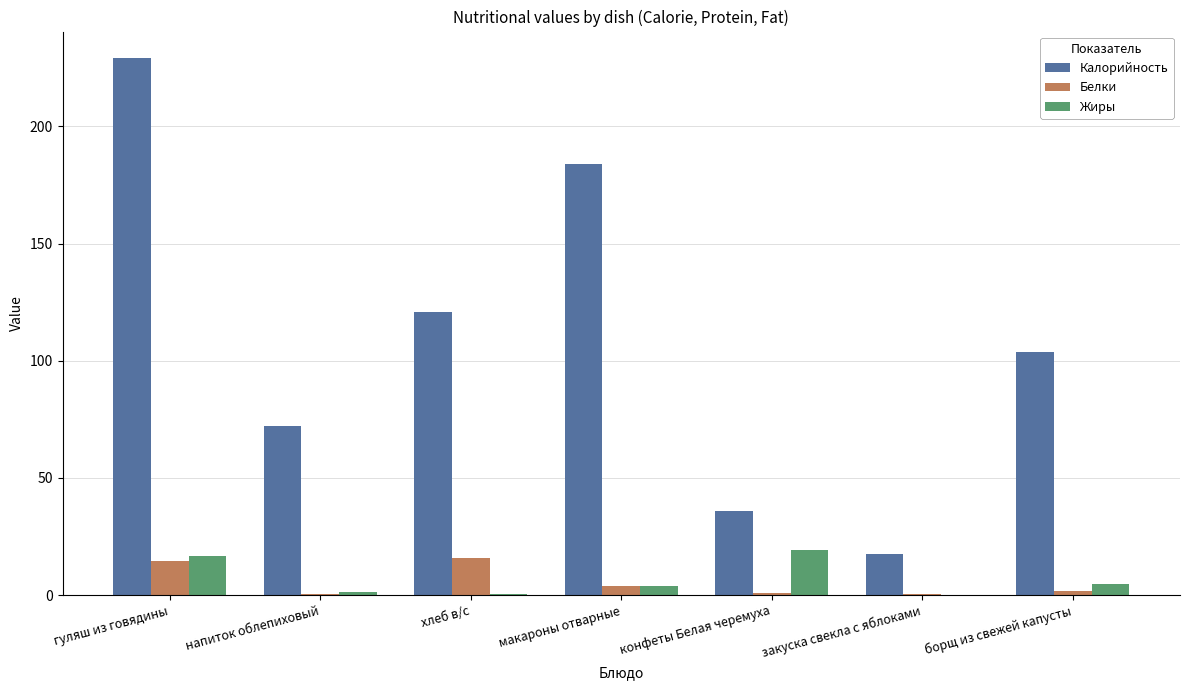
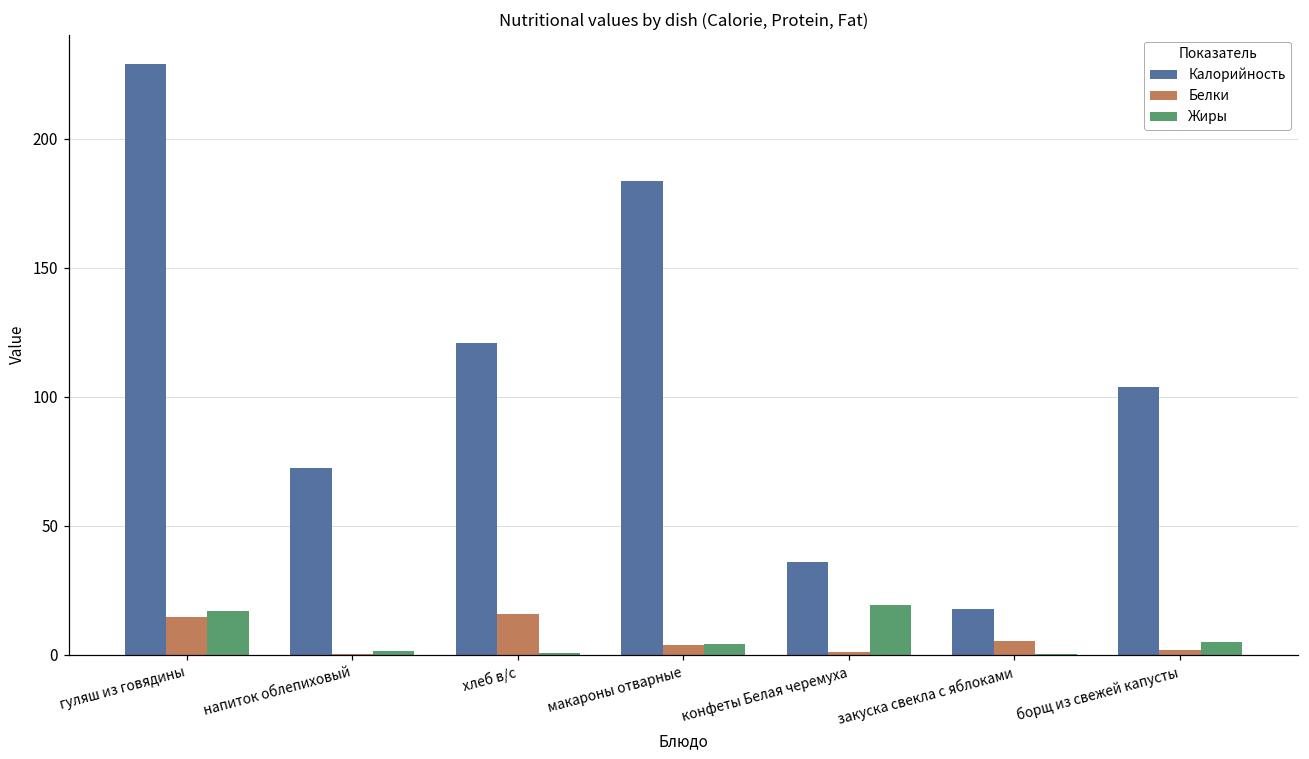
  {
    "Калорийность": {
      "гуляш из говядины": 229,
      "напиток облепиховый": 72,
      "хлеб в/с": 121,
      "макароны отварные": 184,
      "конфеты Белая черемуха": 36,
      "закуска свекла с яблоками": 18,
      "борщ из свежей капусты": 104
    },
    "Белки": {
      "гуляш из говядины": 15,
      "хлеб в/с": 16,
      "макароны отварные": 4,
-     "закуска свекла с яблоками": 0,
+     "закуска свекла с яблоками": 5,
      "борщ из свежей капусты": 2
    },
    "Жиры": {
      "гуляш из говядины": 17,
      "напиток облепиховый": 1,
      "макароны отварные": 4,
      "конфеты Белая черемуха": 19,
      "борщ из свежей капусты": 5
    }
  }
